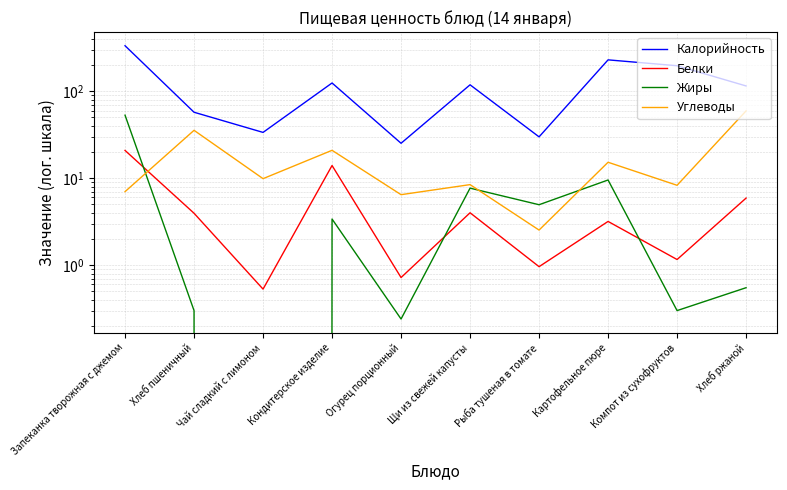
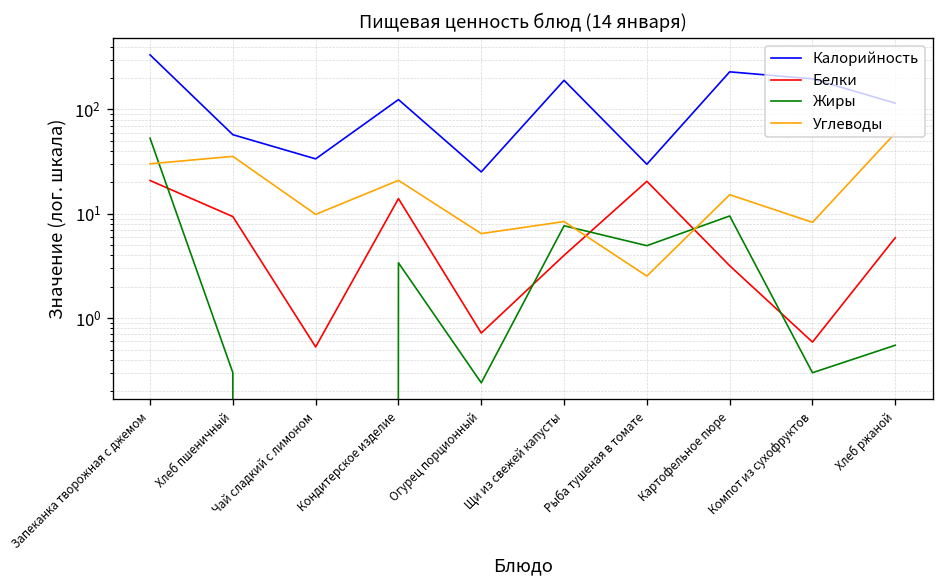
  {
    "Калорийность": {
      "Запеканка творожная с джемом": 330,
      "Хлеб пшеничный": 60,
      "Чай сладкий с лимоном": 34,
      "Кондитерское изделие": 120,
      "Огурец порционный": 25,
-     "Щи из свежей капусты": 120,
+     "Щи из свежей капусты": 190,
      "Рыба тушеная в томате": 30,
      "Картофельное пюре": 230
    },
    "Белки": {
      "Запеканка творожная с джемом": 21,
-     "Хлеб пшеничный": 4,
+     "Хлеб пшеничный": 9,
      "Чай сладкий с лимоном": 0.5,
      "Кондитерское изделие": 14,
      "Огурец порционный": 0.7,
      "Щи из свежей капусты": 4,
-     "Рыба тушеная в томате": 1.0,
+     "Рыба тушеная в томате": 20,
      "Картофельное пюре": 3.2,
-     "Компот из сухофруктов": 1.2,
+     "Компот из сухофруктов": 0.6,
      "Хлеб ржаной": 6
    },
    "Жиры": {
      "Запеканка творожная с джемом": 50,
      "Хлеб пшеничный": 0.3,
      "Кондитерское изделие": 3.4,
      "Огурец порционный": 0.24,
      "Щи из свежей капусты": 8,
      "Рыба тушеная в томате": 5,
      "Картофельное пюре": 10,
      "Компот из сухофруктов": 0.3,
      "Хлеб ржаной": 0.6
    },
    "Углеводы": {
-     "Запеканка творожная с джемом": 7,
+     "Запеканка творожная с джемом": 30,
      "Хлеб пшеничный": 36,
      "Чай сладкий с лимоном": 10,
      "Кондитерское изделие": 21,
      "Огурец порционный": 6,
      "Щи из свежей капусты": 8,
      "Рыба тушеная в томате": 2.5,
      "Картофельное пюре": 15,
      "Компот из сухофруктов": 8
    }
  }
